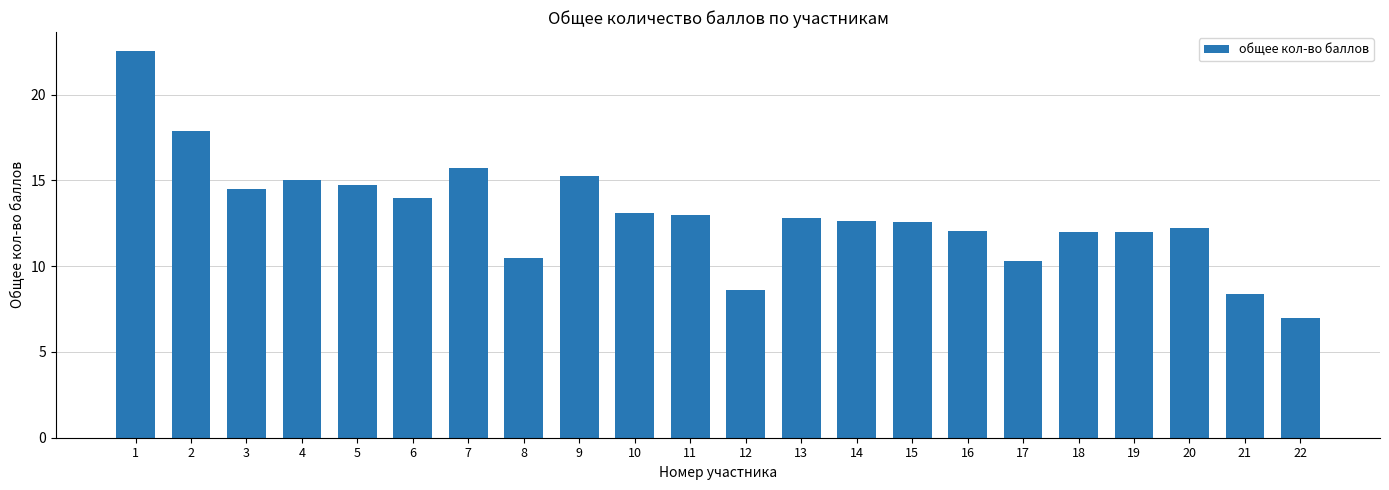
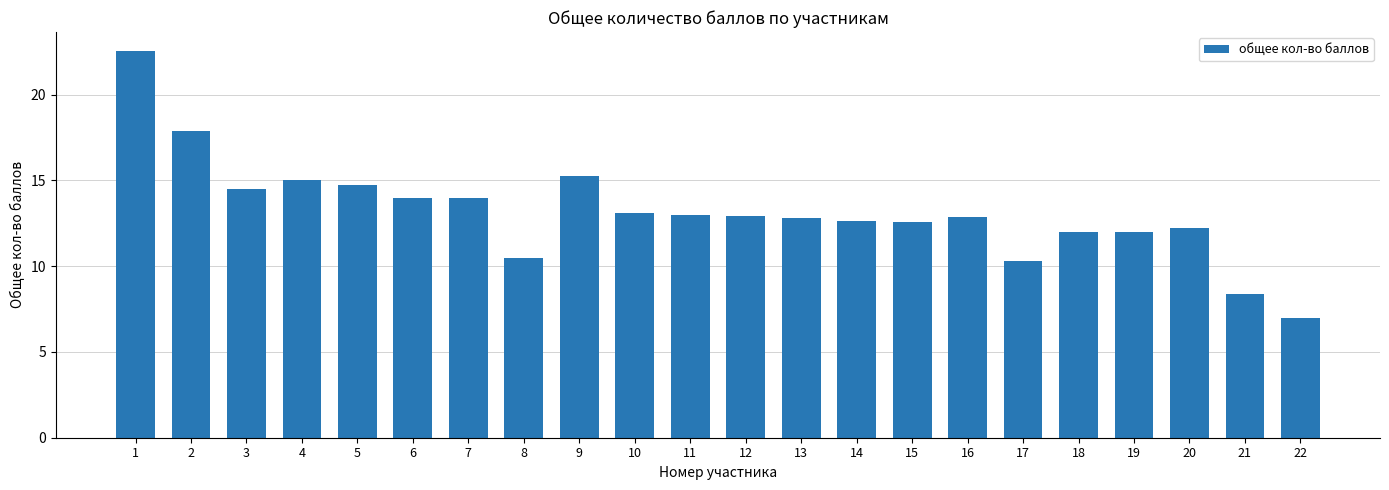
  {
    "1": 22.5,
    "2": 17.9,
    "3": 14.5,
    "4": 15.0,
    "5": 14.8,
    "6": 14.0,
-   "7": 15.7,
+   "7": 14.0,
    "8": 10.5,
    "9": 15.3,
    "10": 13.1,
    "11": 13.0,
-   "12": 8.6,
+   "12": 13.0,
    "13": 12.8,
    "14": 12.7,
    "15": 12.6,
-   "16": 12.0,
+   "16": 12.9,
    "17": 10.3,
    "18": 12.0,
    "19": 12.0,
    "20": 12.2,
    "21": 8.4,
    "22": 7.0
  }
